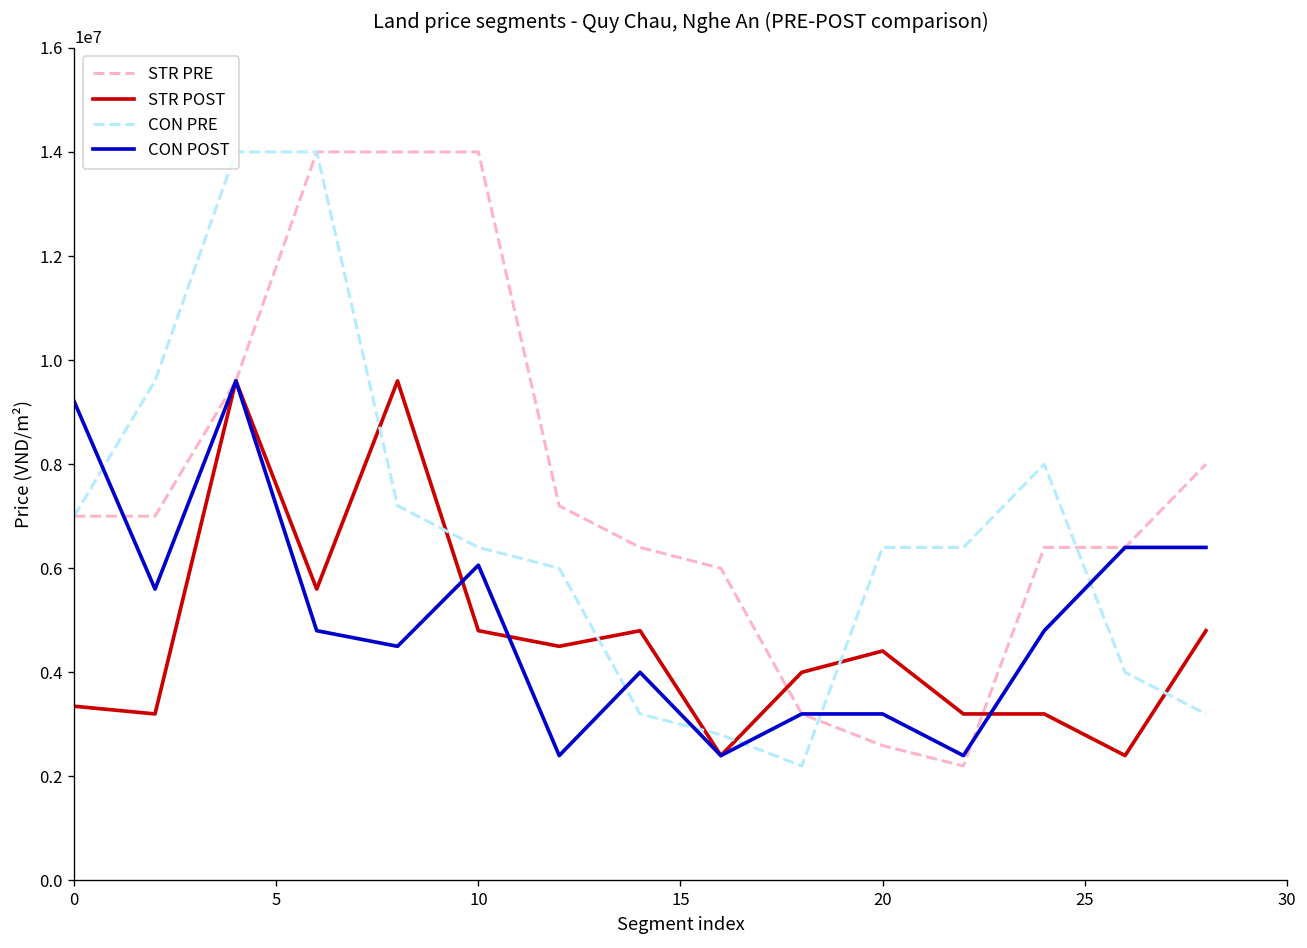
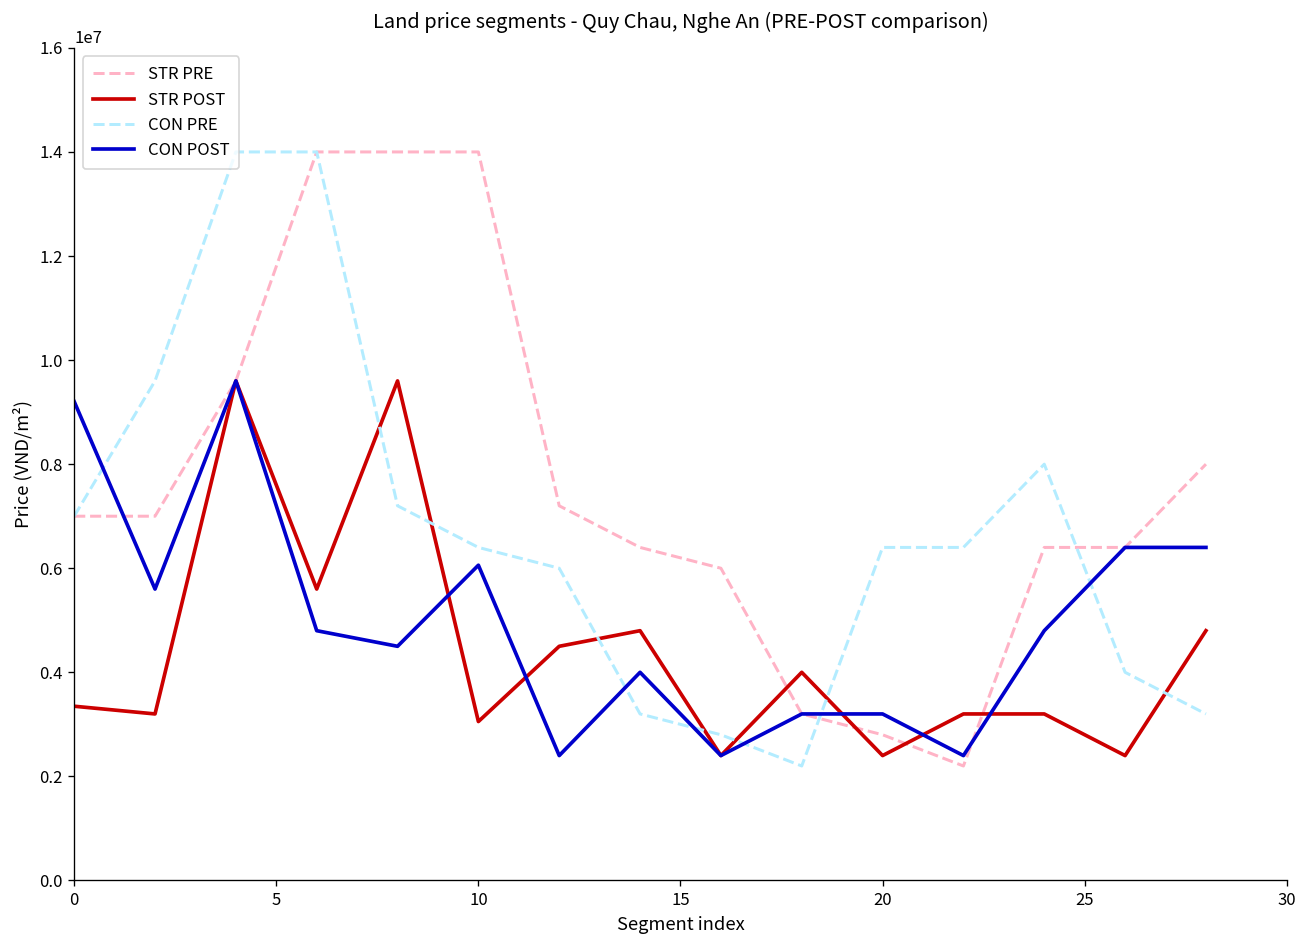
  {
    "STR PRE": {
      "10": 14000000,
-     "20": 2600000
+     "20": 2800000
    },
    "STR POST": {
      "0": 3300000,
-     "10": 4800000,
-     "20": 4400000
+     "10": 3100000,
+     "20": 2400000
    },
    "CON PRE": {
      "10": 6400000,
      "20": 6400000
    },
    "CON POST": {
      "0": 9200000,
      "10": 6100000,
      "20": 3200000
    }
  }
